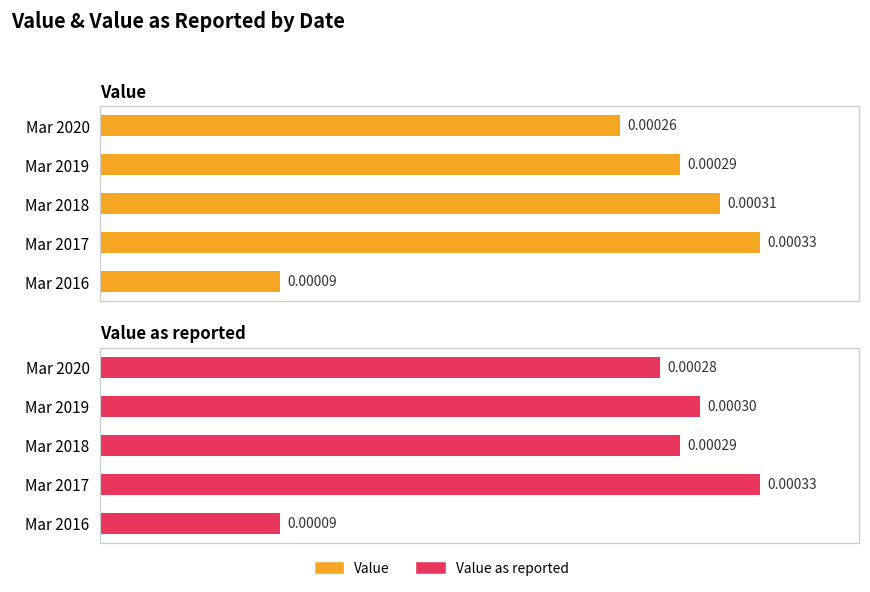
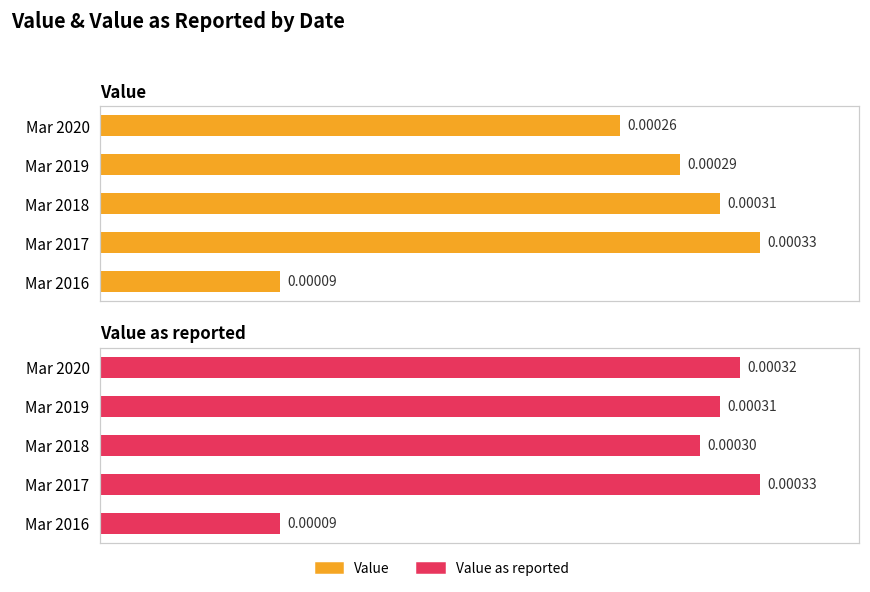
  {
    "Value": {
      "Mar 2020": 0.00026,
      "Mar 2019": 0.00029,
      "Mar 2018": 0.00031,
      "Mar 2017": 0.00033,
      "Mar 2016": 0.00009
    },
    "Value as reported": {
-     "Mar 2020": 0.00028,
-     "Mar 2019": 0.00030,
-     "Mar 2018": 0.00029,
+     "Mar 2020": 0.00032,
+     "Mar 2019": 0.00031,
+     "Mar 2018": 0.00030,
      "Mar 2017": 0.00033,
      "Mar 2016": 0.00009
    }
  }
